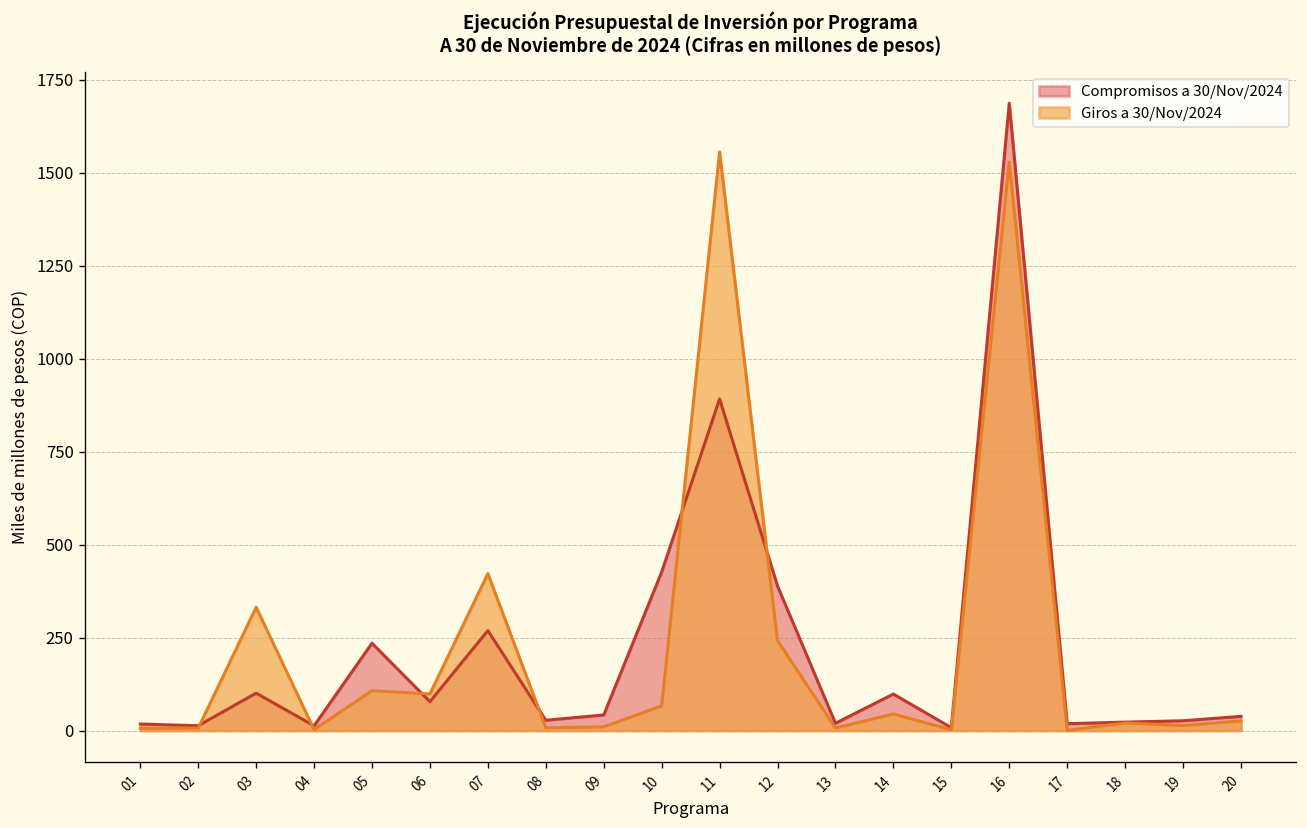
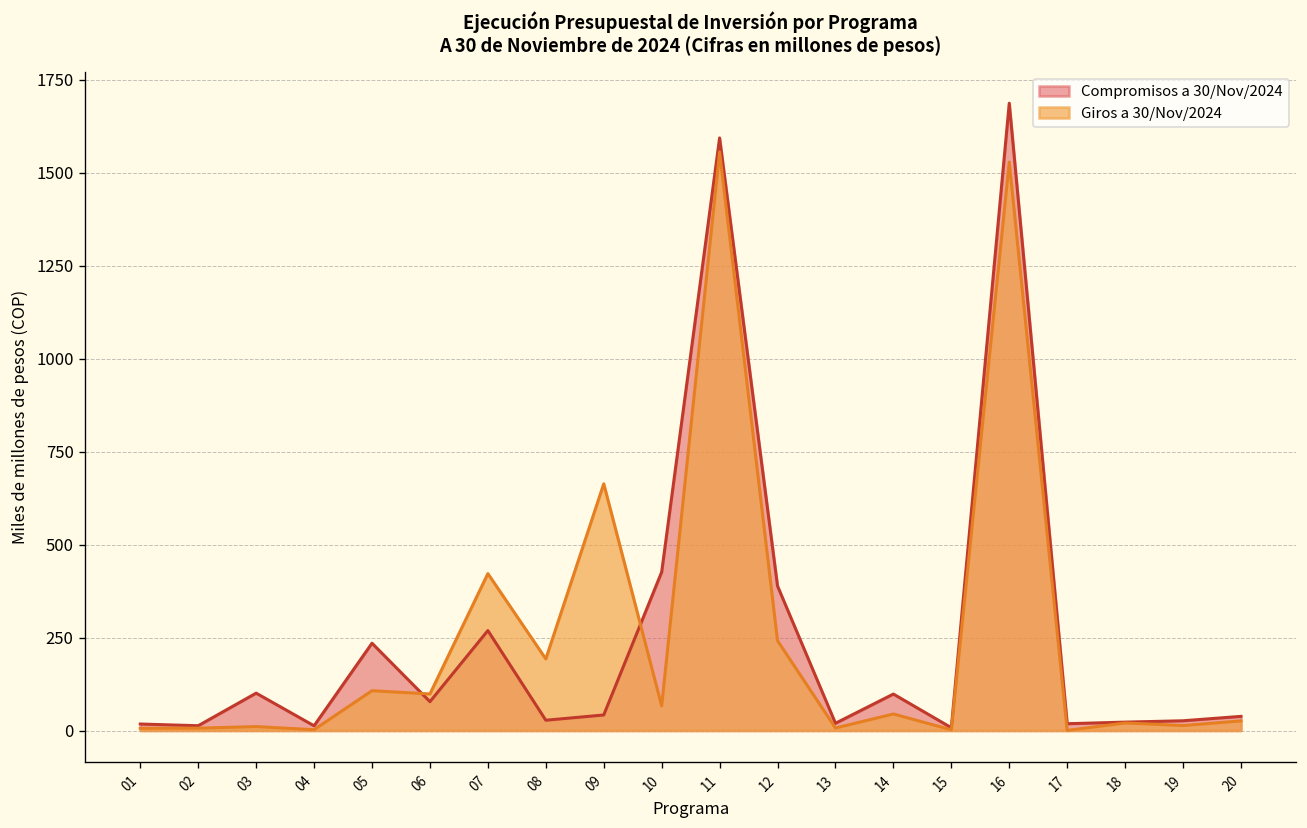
  {
    "Compromisos a 30/Nov/2024": {
      "01": 20,
      "03": 100,
      "04": 10,
      "05": 230,
      "06": 80,
      "07": 270,
      "08": 30,
      "09": 40,
      "10": 430,
-     "11": 890,
+     "11": 1590,
      "12": 390,
      "13": 20,
      "14": 100,
      "16": 1690,
      "17": 20,
      "19": 30,
      "20": 40
    },
    "Giros a 30/Nov/2024": {
      "01": 10,
-     "03": 330,
+     "03": 10,
      "04": 0,
      "05": 110,
      "06": 100,
      "07": 420,
-     "08": 10,
-     "09": 10,
+     "08": 190,
+     "09": 660,
      "10": 70,
      "11": 1560,
      "12": 240,
      "13": 10,
      "14": 40,
      "16": 1530,
      "17": 0,
      "19": 10,
      "20": 30
    }
  }
